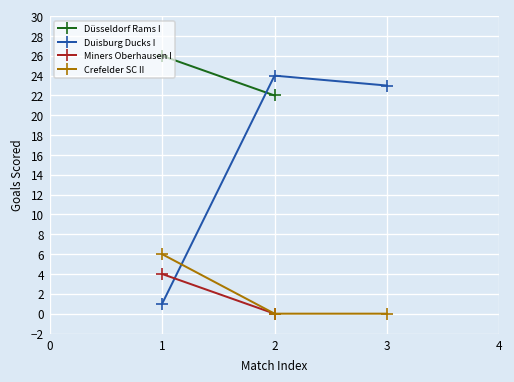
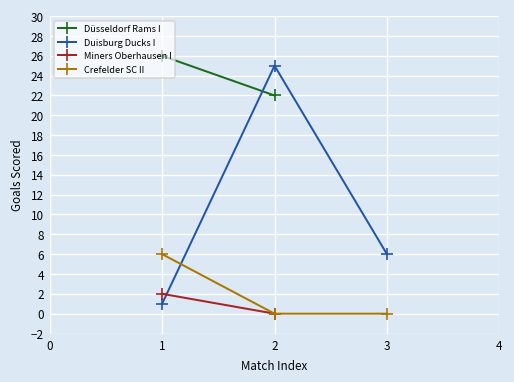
  {
    "Düsseldorf Rams I": {
      "2": 22
    },
    "Duisburg Ducks I": {
      "1": 1,
-     "2": 24,
-     "3": 23
+     "2": 25,
+     "3": 6
    },
    "Miners Oberhausen I": {
-     "1": 4
+     "1": 2
    },
    "Crefelder SC II": {
      "1": 6,
      "3": 0
    }
  }
